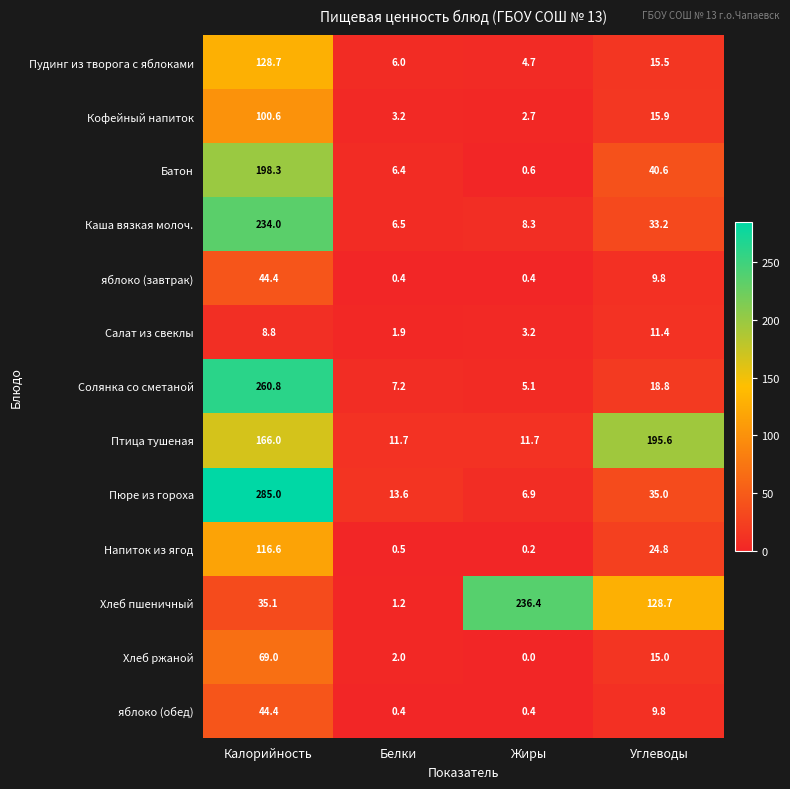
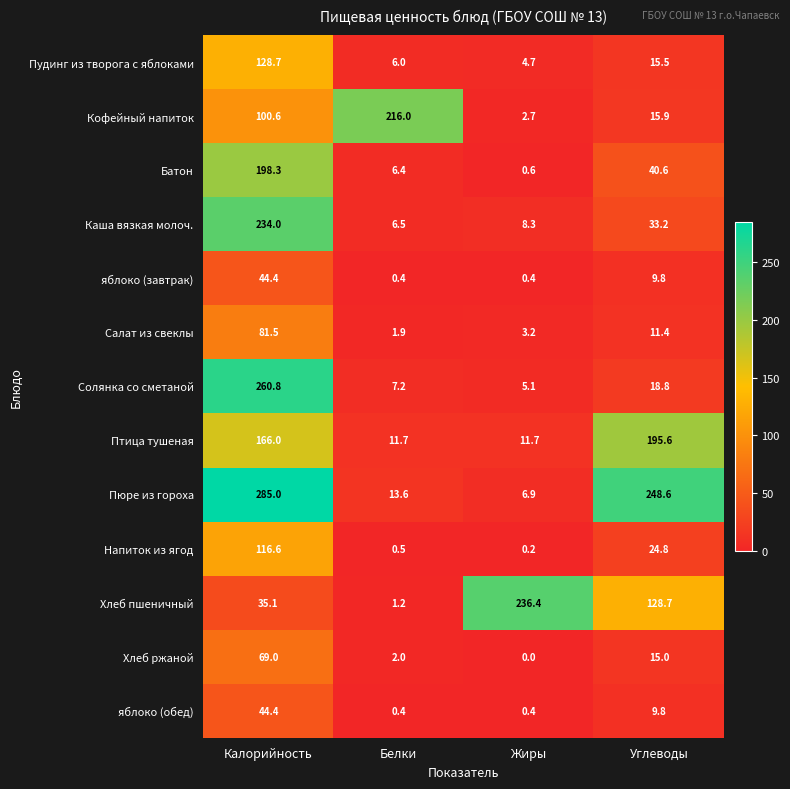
  {
    "Пудинг из творога с яблоками": {
      "Калорийность": 128.7,
      "Белки": 6.0,
      "Жиры": 4.7,
      "Углеводы": 15.5
    },
    "Кофейный напиток": {
      "Калорийность": 100.6,
-     "Белки": 3.2,
+     "Белки": 216.0,
      "Жиры": 2.7,
      "Углеводы": 15.9
    },
    "Батон": {
      "Калорийность": 198.3,
      "Белки": 6.4,
      "Жиры": 0.6,
      "Углеводы": 40.6
    },
    "Каша вязкая молоч.": {
      "Калорийность": 234.0,
      "Белки": 6.5,
      "Жиры": 8.3,
      "Углеводы": 33.2
    },
    "яблоко (завтрак)": {
      "Калорийность": 44.4,
      "Белки": 0.4,
      "Жиры": 0.4,
      "Углеводы": 9.8
    },
    "Салат из свеклы": {
-     "Калорийность": 8.8,
+     "Калорийность": 81.5,
      "Белки": 1.9,
      "Жиры": 3.2,
      "Углеводы": 11.4
    },
    "Солянка со сметаной": {
      "Калорийность": 260.8,
      "Белки": 7.2,
      "Жиры": 5.1,
      "Углеводы": 18.8
    },
    "Птица тушеная": {
      "Калорийность": 166.0,
      "Белки": 11.7,
      "Жиры": 11.7,
      "Углеводы": 195.6
    },
    "Пюре из гороха": {
      "Калорийность": 285.0,
      "Белки": 13.6,
      "Жиры": 6.9,
-     "Углеводы": 35.0
+     "Углеводы": 248.6
    },
    "Напиток из ягод": {
      "Калорийность": 116.6,
      "Белки": 0.5,
      "Жиры": 0.2,
      "Углеводы": 24.8
    },
    "Хлеб пшеничный": {
      "Калорийность": 35.1,
      "Белки": 1.2,
      "Жиры": 236.4,
      "Углеводы": 128.7
    },
    "Хлеб ржаной": {
      "Калорийность": 69.0,
      "Белки": 2.0,
      "Жиры": 0.0,
      "Углеводы": 15.0
    },
    "яблоко (обед)": {
      "Калорийность": 44.4,
      "Белки": 0.4,
      "Жиры": 0.4,
      "Углеводы": 9.8
    }
  }
